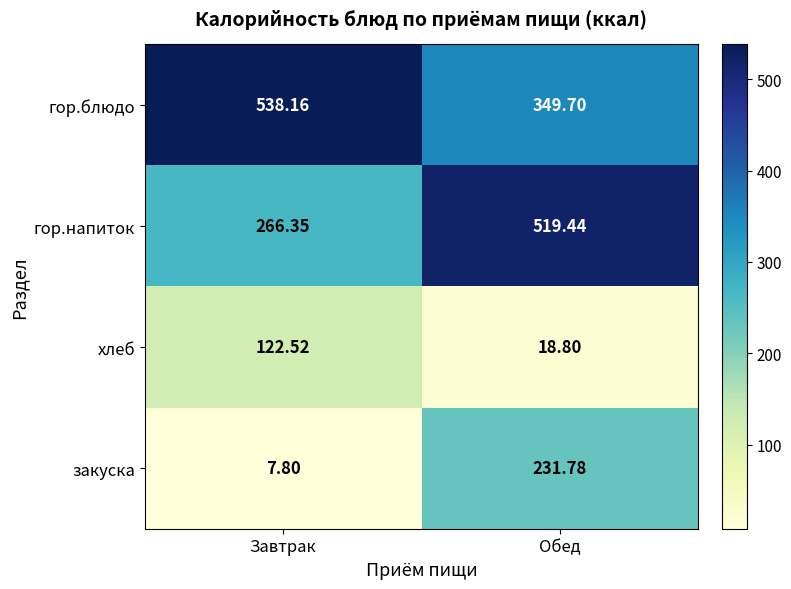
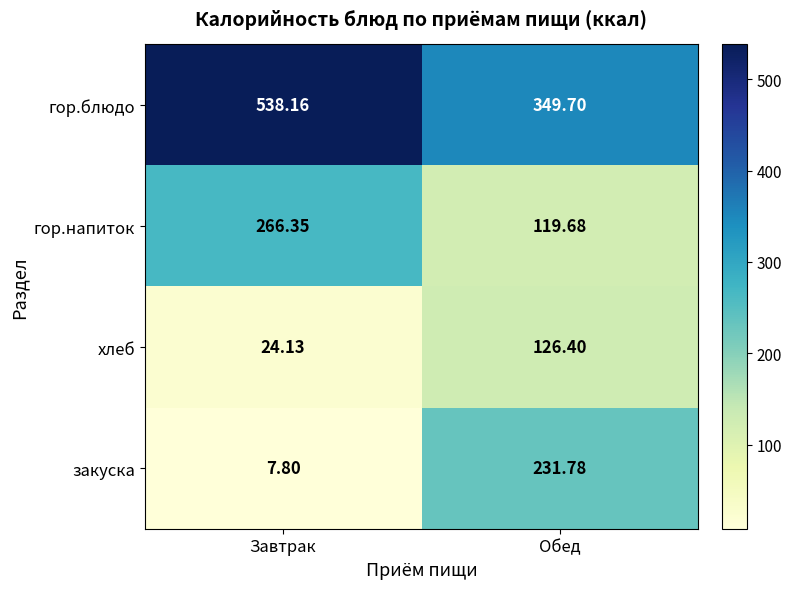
  {
    "гор.блюдо": {
      "Завтрак": 538.16,
      "Обед": 349.70
    },
    "гор.напиток": {
      "Завтрак": 266.35,
-     "Обед": 519.44
+     "Обед": 119.68
    },
    "хлеб": {
-     "Завтрак": 122.52,
-     "Обед": 18.80
+     "Завтрак": 24.13,
+     "Обед": 126.40
    },
    "закуска": {
      "Завтрак": 7.80,
      "Обед": 231.78
    }
  }
